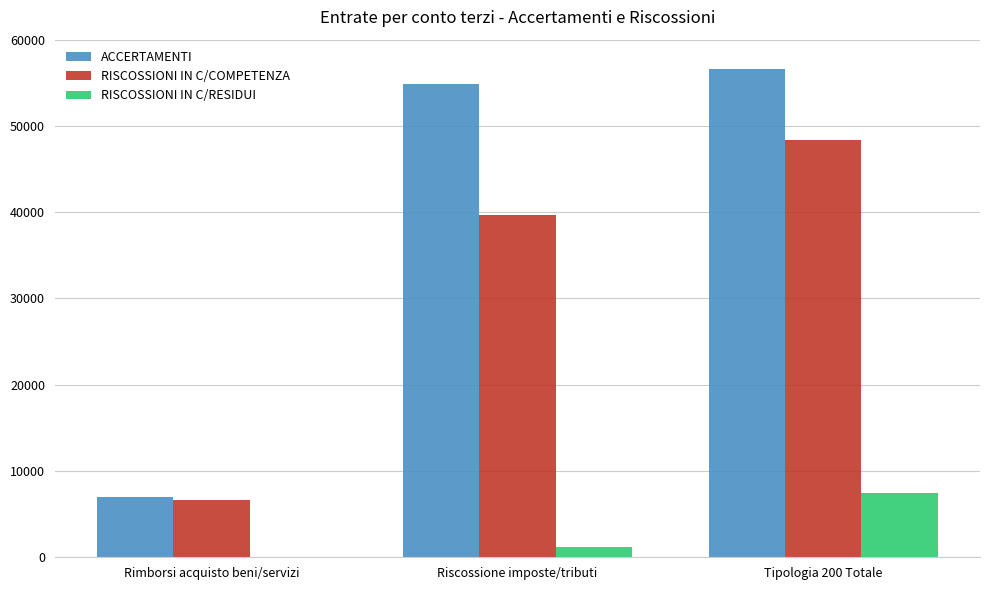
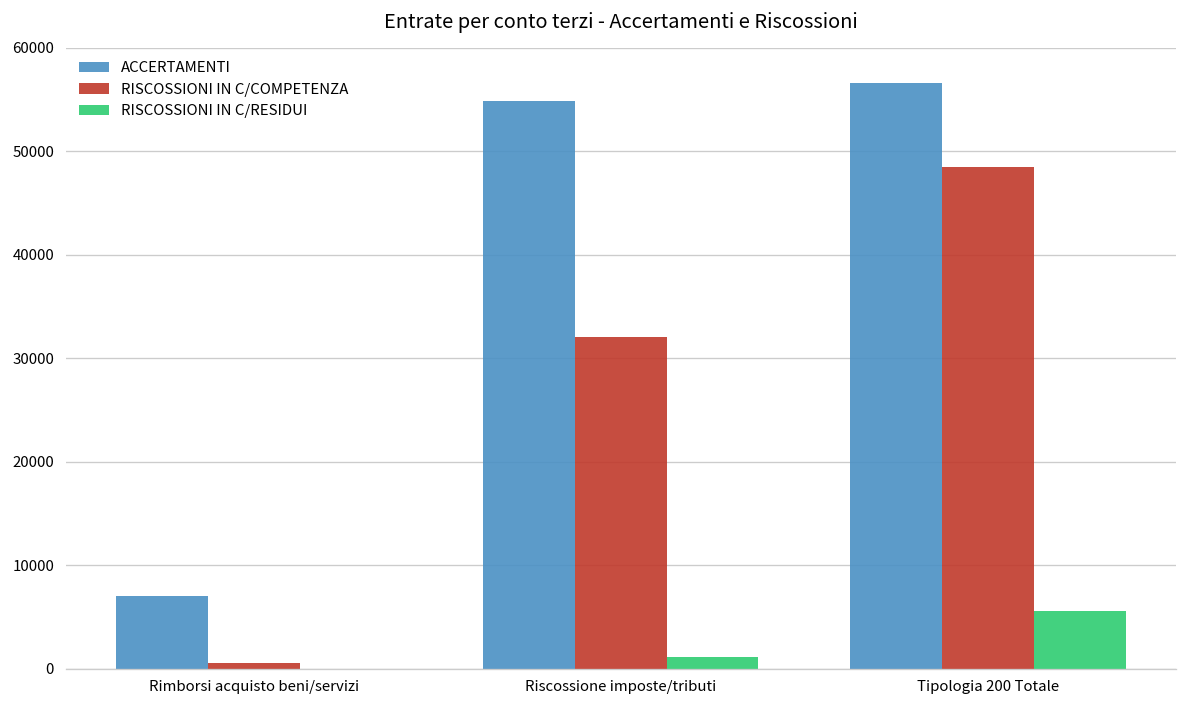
  {
    "ACCERTAMENTI": {
      "Rimborsi acquisto beni/servizi": 7000,
      "Riscossione imposte/tributi": 55000,
      "Tipologia 200 Totale": 57000
    },
    "RISCOSSIONI IN C/COMPETENZA": {
-     "Rimborsi acquisto beni/servizi": 7000,
-     "Riscossione imposte/tributi": 40000,
+     "Rimborsi acquisto beni/servizi": 1000,
+     "Riscossione imposte/tributi": 32000,
      "Tipologia 200 Totale": 48000
    },
    "RISCOSSIONI IN C/RESIDUI": {
      "Rimborsi acquisto beni/servizi": 0,
      "Riscossione imposte/tributi": 1000,
-     "Tipologia 200 Totale": 7000
+     "Tipologia 200 Totale": 6000
    }
  }
